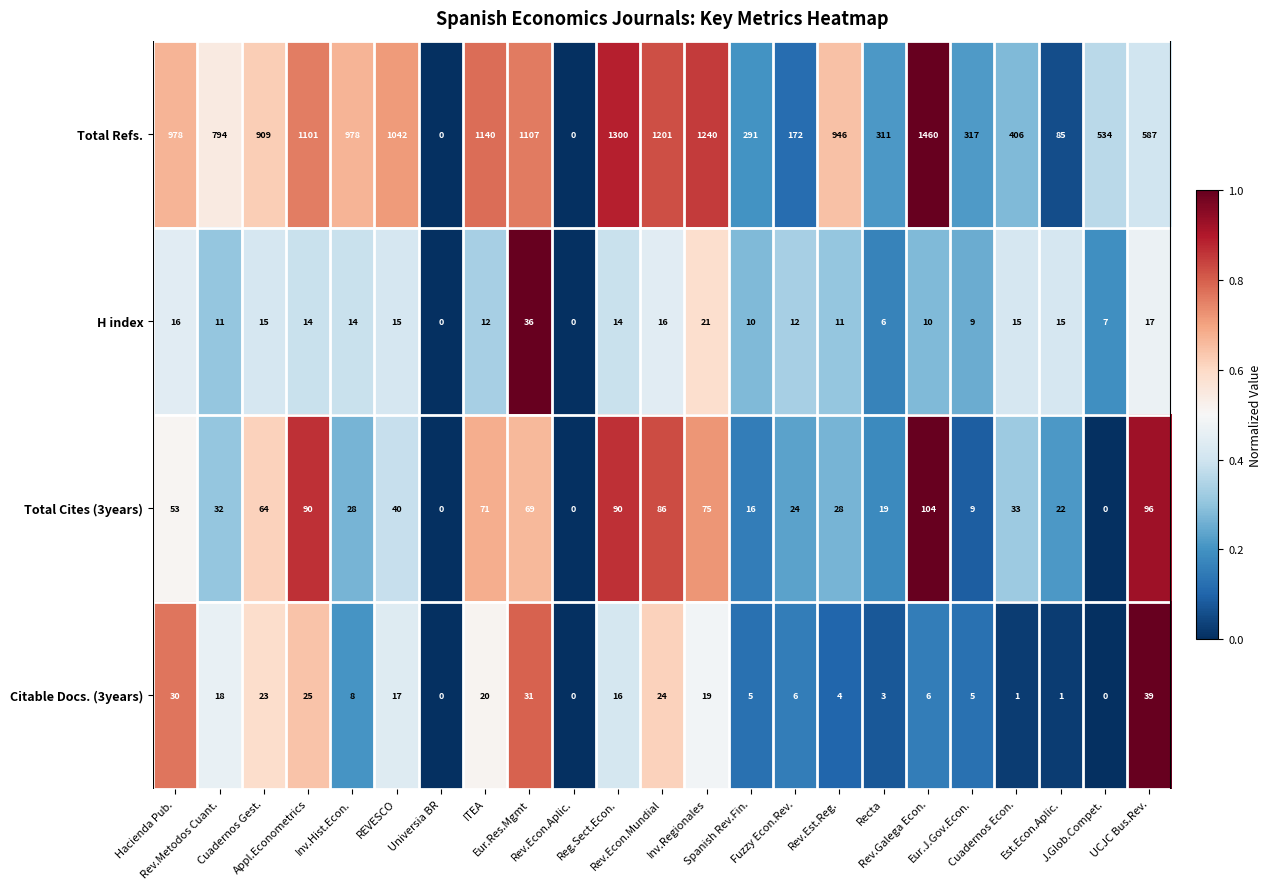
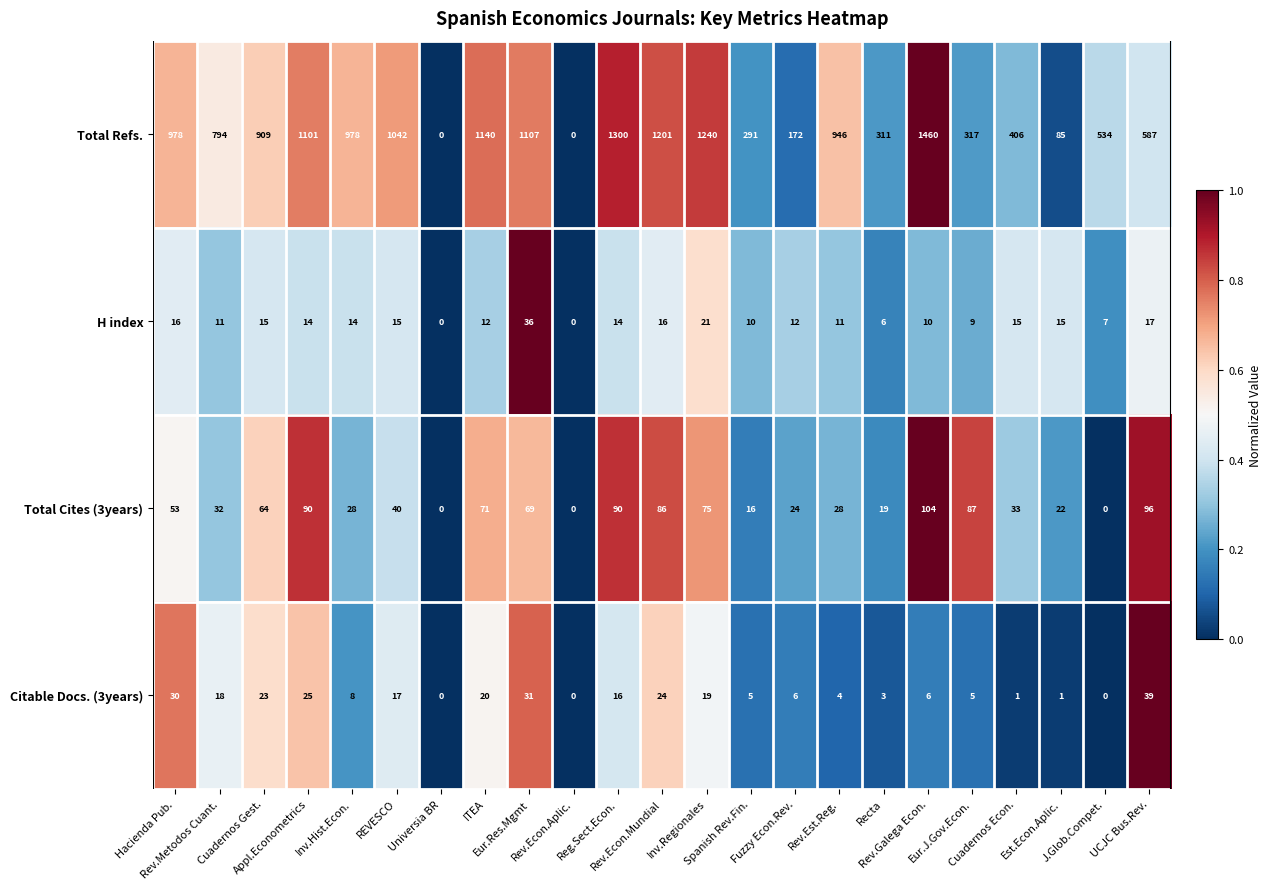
  {
    "Total Refs.": {
      "Hacienda Pub.": 978,
      "Rev.Metodos Cuant.": 794,
      "Cuadernos Gest.": 909,
      "Appl.Econometrics": 1101,
      "Inv.Hist.Econ.": 978,
      "REVESCO": 1042,
      "Universia BR": 0,
      "ITEA": 1140,
      "Eur.Res.Mgmt": 1107,
      "Rev.Econ.Aplic.": 0,
      "Reg.Sect.Econ.": 1300,
      "Rev.Econ.Mundial": 1201,
      "Inv.Regionales": 1240,
      "Spanish Rev.Fin.": 291,
      "Fuzzy Econ.Rev.": 172,
      "Rev.Est.Reg.": 946,
      "Recta": 311,
      "Rev.Galega Econ.": 1460,
      "Eur.J.Gov.Econ.": 317,
      "Cuadernos Econ.": 406,
      "Est.Econ.Aplic.": 85,
      "J.Glob.Compet.": 534,
      "UCJC Bus.Rev.": 587
    },
    "H index": {
      "Hacienda Pub.": 16,
      "Rev.Metodos Cuant.": 11,
      "Cuadernos Gest.": 15,
      "Appl.Econometrics": 14,
      "Inv.Hist.Econ.": 14,
      "REVESCO": 15,
      "Universia BR": 0,
      "ITEA": 12,
      "Eur.Res.Mgmt": 36,
      "Rev.Econ.Aplic.": 0,
      "Reg.Sect.Econ.": 14,
      "Rev.Econ.Mundial": 16,
      "Inv.Regionales": 21,
      "Spanish Rev.Fin.": 10,
      "Fuzzy Econ.Rev.": 12,
      "Rev.Est.Reg.": 11,
      "Recta": 6,
      "Rev.Galega Econ.": 10,
      "Eur.J.Gov.Econ.": 9,
      "Cuadernos Econ.": 15,
      "Est.Econ.Aplic.": 15,
      "J.Glob.Compet.": 7,
      "UCJC Bus.Rev.": 17
    },
    "Total Cites (3years)": {
      "Hacienda Pub.": 53,
      "Rev.Metodos Cuant.": 32,
      "Cuadernos Gest.": 64,
      "Appl.Econometrics": 90,
      "Inv.Hist.Econ.": 28,
      "REVESCO": 40,
      "Universia BR": 0,
      "ITEA": 71,
      "Eur.Res.Mgmt": 69,
      "Rev.Econ.Aplic.": 0,
      "Reg.Sect.Econ.": 90,
      "Rev.Econ.Mundial": 86,
      "Inv.Regionales": 75,
      "Spanish Rev.Fin.": 16,
      "Fuzzy Econ.Rev.": 24,
      "Rev.Est.Reg.": 28,
      "Recta": 19,
      "Rev.Galega Econ.": 104,
-     "Eur.J.Gov.Econ.": 9,
+     "Eur.J.Gov.Econ.": 87,
      "Cuadernos Econ.": 33,
      "Est.Econ.Aplic.": 22,
      "J.Glob.Compet.": 0,
      "UCJC Bus.Rev.": 96
    },
    "Citable Docs. (3years)": {
      "Hacienda Pub.": 30,
      "Rev.Metodos Cuant.": 18,
      "Cuadernos Gest.": 23,
      "Appl.Econometrics": 25,
      "Inv.Hist.Econ.": 8,
      "REVESCO": 17,
      "Universia BR": 0,
      "ITEA": 20,
      "Eur.Res.Mgmt": 31,
      "Rev.Econ.Aplic.": 0,
      "Reg.Sect.Econ.": 16,
      "Rev.Econ.Mundial": 24,
      "Inv.Regionales": 19,
      "Spanish Rev.Fin.": 5,
      "Fuzzy Econ.Rev.": 6,
      "Rev.Est.Reg.": 4,
      "Recta": 3,
      "Rev.Galega Econ.": 6,
      "Eur.J.Gov.Econ.": 5,
      "Cuadernos Econ.": 1,
      "Est.Econ.Aplic.": 1,
      "J.Glob.Compet.": 0,
      "UCJC Bus.Rev.": 39
    }
  }
